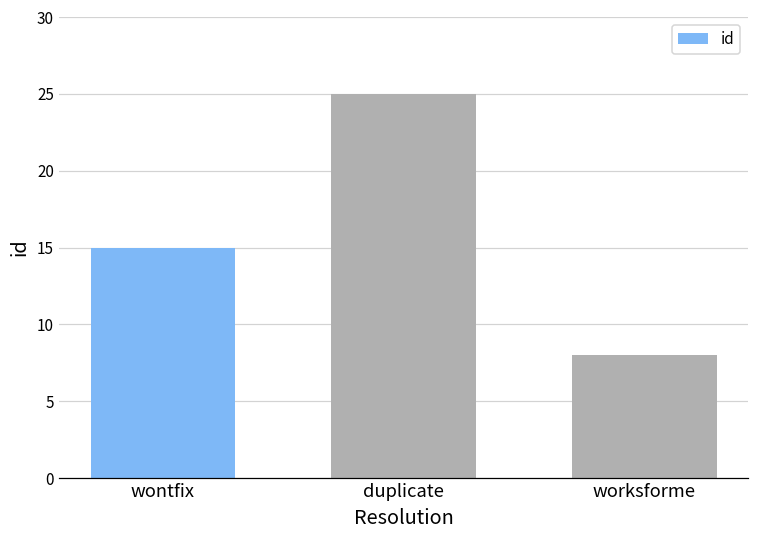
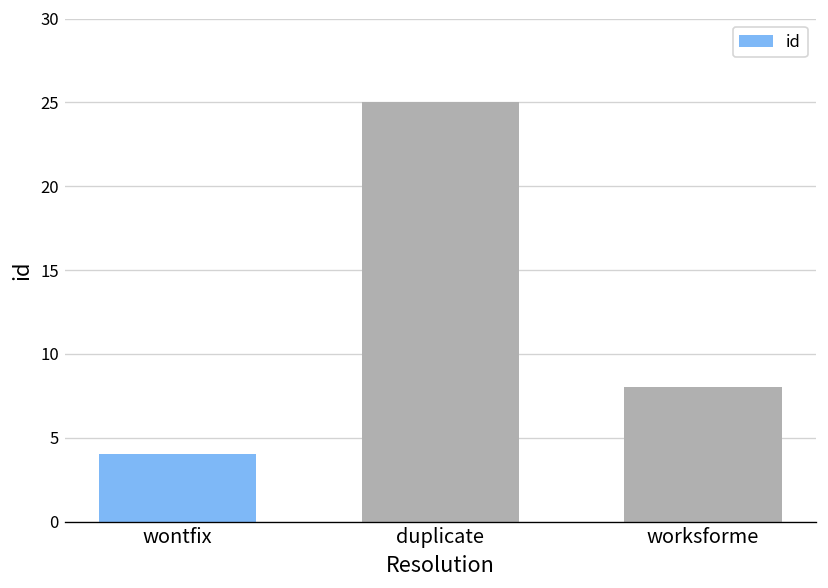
  {
-   "wontfix": 15,
+   "wontfix": 4,
    "duplicate": 25,
    "worksforme": 8
  }
